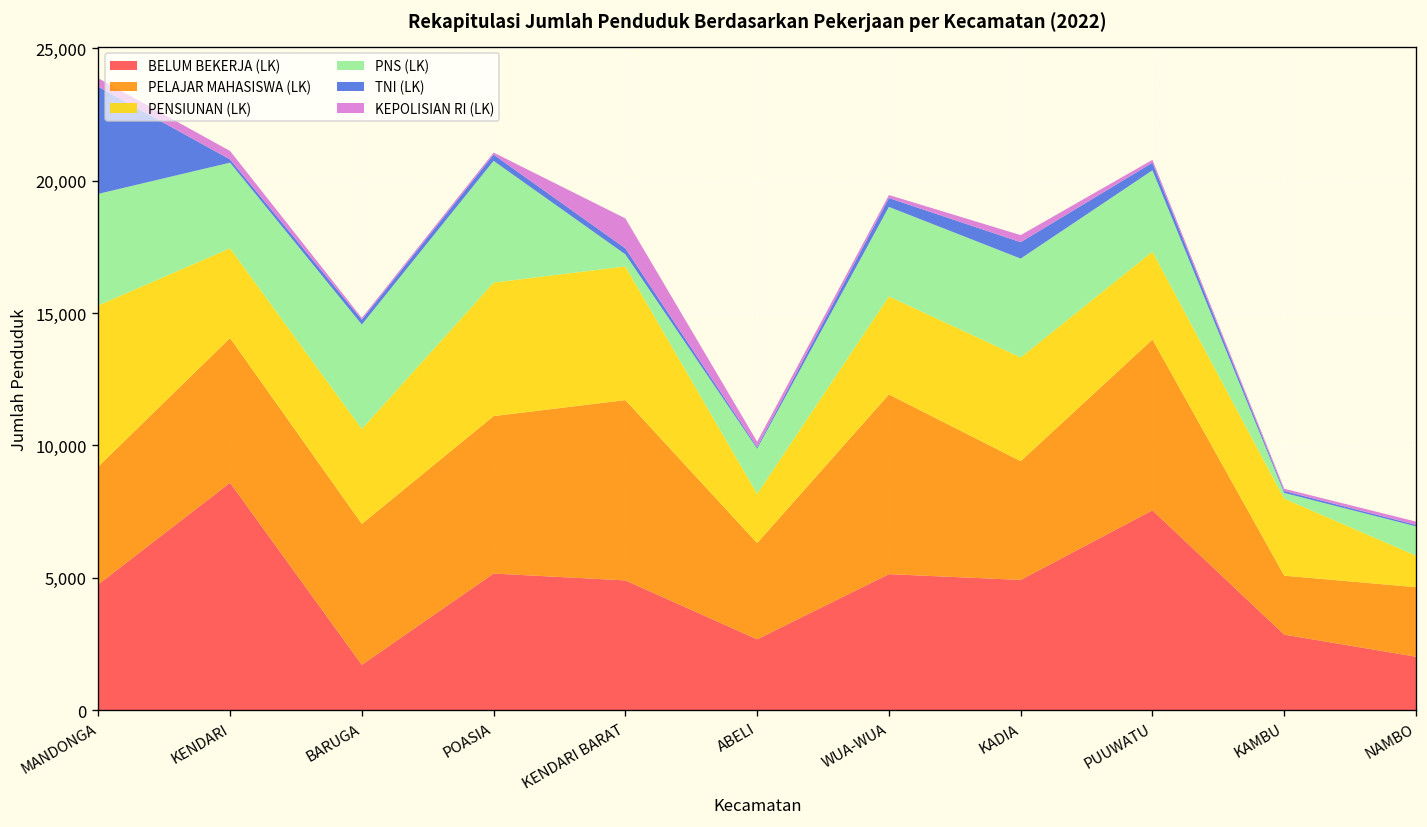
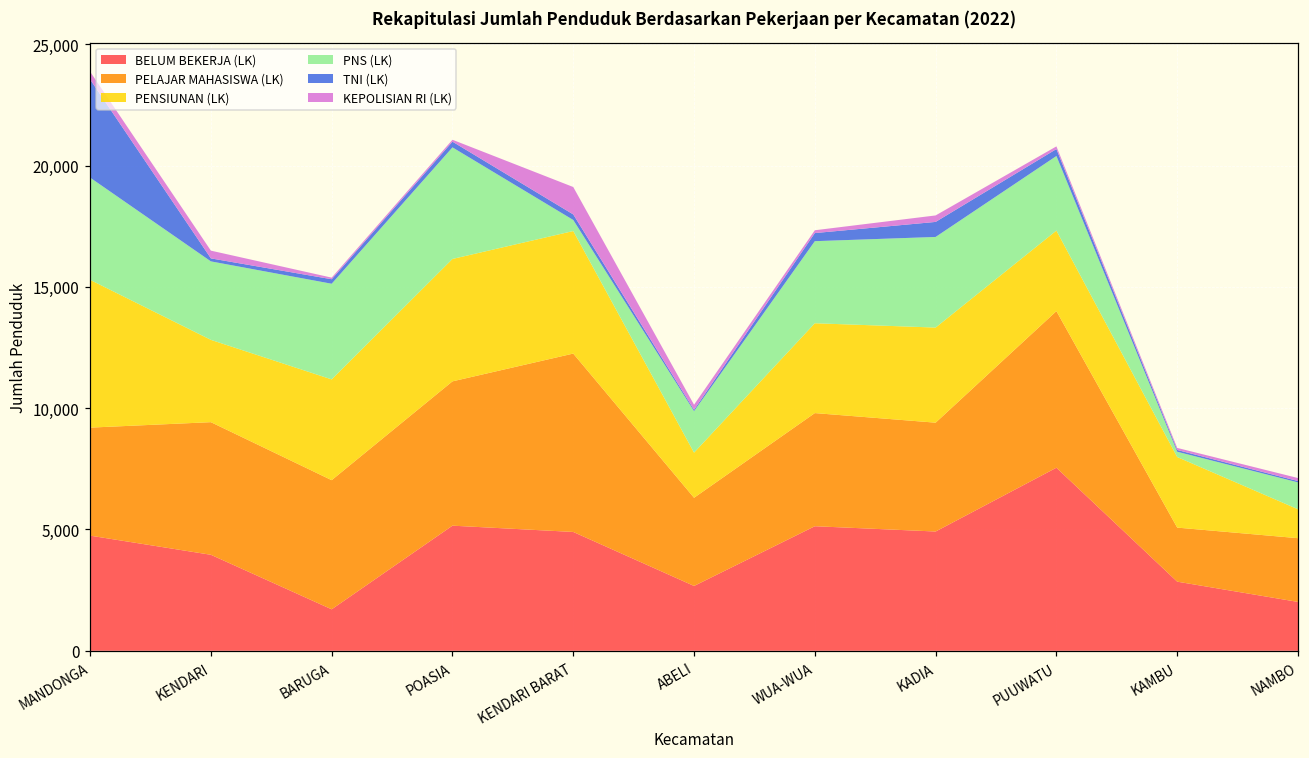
  {
    "BELUM BEKERJA (LK)": {
      "MANDONGA": "4,700",
-     "KENDARI": "8,600",
+     "KENDARI": "4,000",
      "BARUGA": "1,700",
      "POASIA": "5,200",
      "KENDARI BARAT": "4,900",
      "ABELI": "2,700",
      "WUA-WUA": "5,100",
      "KADIA": "4,900",
      "PUUWATU": "7,500",
      "KAMBU": "2,800",
      "NAMBO": "2,000"
    },
    "PELAJAR MAHASISWA (LK)": {
      "MANDONGA": "4,500",
      "KENDARI": "5,500",
      "BARUGA": "5,300",
      "POASIA": "5,900",
-     "KENDARI BARAT": "6,800",
+     "KENDARI BARAT": "7,400",
      "ABELI": "3,600",
-     "WUA-WUA": "6,800",
+     "WUA-WUA": "4,700",
      "KADIA": "4,500",
      "PUUWATU": "6,500",
      "KAMBU": "2,200",
      "NAMBO": "2,600"
    },
    "PENSIUNAN (LK)": {
      "MANDONGA": "6,100",
      "KENDARI": "3,400",
-     "BARUGA": "3,600",
+     "BARUGA": "4,200",
      "POASIA": "5,000",
      "KENDARI BARAT": "5,100",
      "ABELI": "1,900",
      "WUA-WUA": "3,700",
      "KADIA": "3,900",
      "PUUWATU": "3,300",
      "KAMBU": "2,900",
      "NAMBO": "1,200"
    },
    "PNS (LK)": {
      "MANDONGA": "4,200",
      "KENDARI": "3,200",
      "BARUGA": "3,900",
      "POASIA": "4,600",
      "KENDARI BARAT": "500",
      "WUA-WUA": "3,400",
      "KADIA": "3,700",
      "PUUWATU": "3,100"
    },
    "TNI (LK)": {
      "MANDONGA": "4,000",
      "KENDARI": "100",
      "KENDARI BARAT": "200",
      "WUA-WUA": "300",
      "KADIA": "600"
    },
    "KEPOLISIAN RI (LK)": {
      "MANDONGA": "300",
      "KENDARI": "300",
      "KENDARI BARAT": "1,100",
      "ABELI": "200",
      "WUA-WUA": "100",
      "KADIA": "300",
      "NAMBO": "100"
    }
  }
